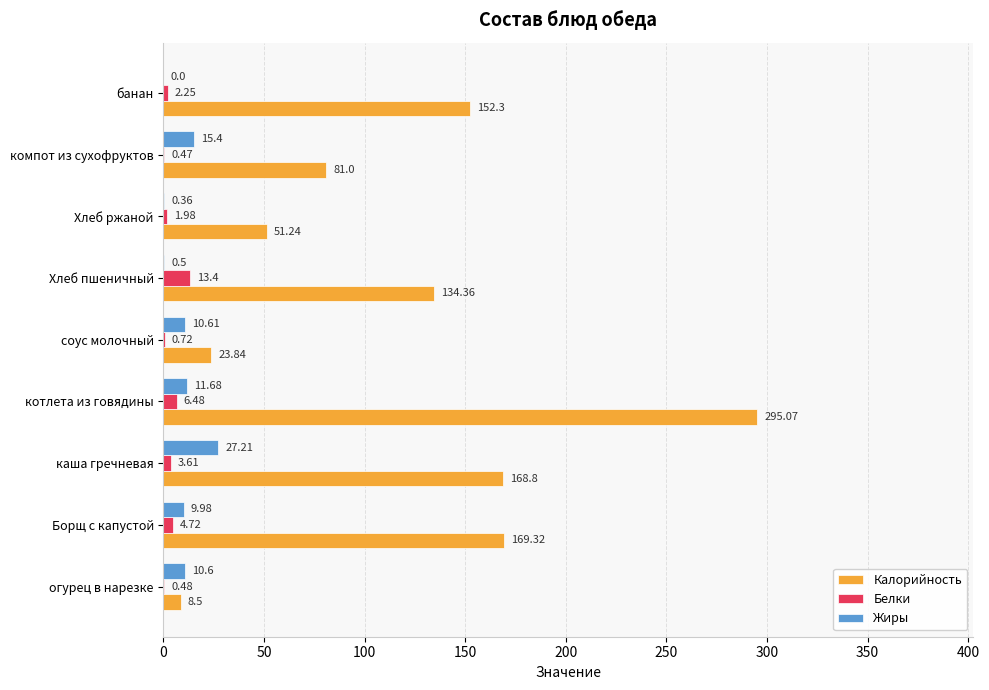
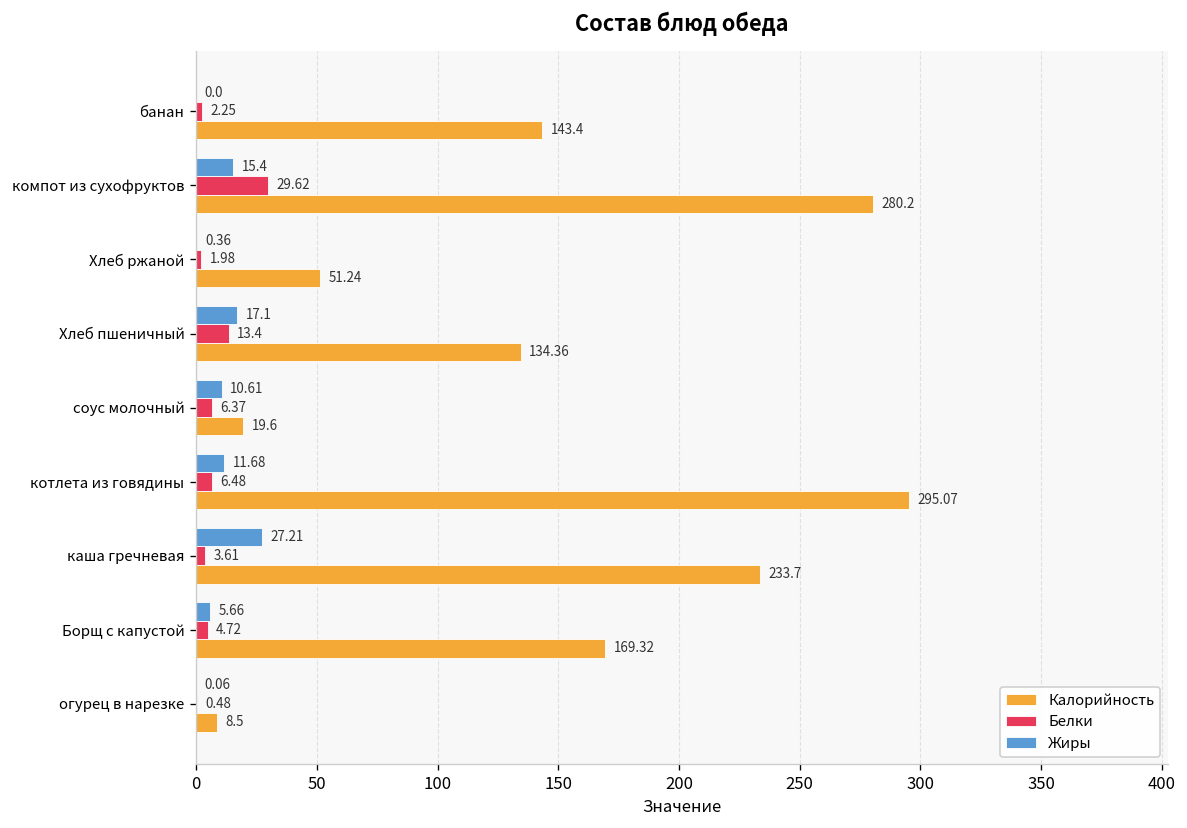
  {
    "Калорийность": {
-     "банан": 152.3,
-     "компот из сухофруктов": 81.0,
+     "банан": 143.4,
+     "компот из сухофруктов": 280.2,
      "Хлеб ржаной": 51.24,
      "Хлеб пшеничный": 134.36,
-     "соус молочный": 23.84,
+     "соус молочный": 19.6,
      "котлета из говядины": 295.07,
-     "каша гречневая": 168.8,
+     "каша гречневая": 233.7,
      "Борщ с капустой": 169.32,
      "огурец в нарезке": 8.5
    },
    "Белки": {
      "банан": 2.25,
-     "компот из сухофруктов": 0.47,
+     "компот из сухофруктов": 29.62,
      "Хлеб ржаной": 1.98,
      "Хлеб пшеничный": 13.4,
-     "соус молочный": 0.72,
+     "соус молочный": 6.37,
      "котлета из говядины": 6.48,
      "каша гречневая": 3.61,
      "Борщ с капустой": 4.72,
      "огурец в нарезке": 0.48
    },
    "Жиры": {
      "банан": 0.0,
      "компот из сухофруктов": 15.4,
      "Хлеб ржаной": 0.36,
-     "Хлеб пшеничный": 0.5,
+     "Хлеб пшеничный": 17.1,
      "соус молочный": 10.61,
      "котлета из говядины": 11.68,
      "каша гречневая": 27.21,
-     "Борщ с капустой": 9.98,
-     "огурец в нарезке": 10.6
+     "Борщ с капустой": 5.66,
+     "огурец в нарезке": 0.06
    }
  }
